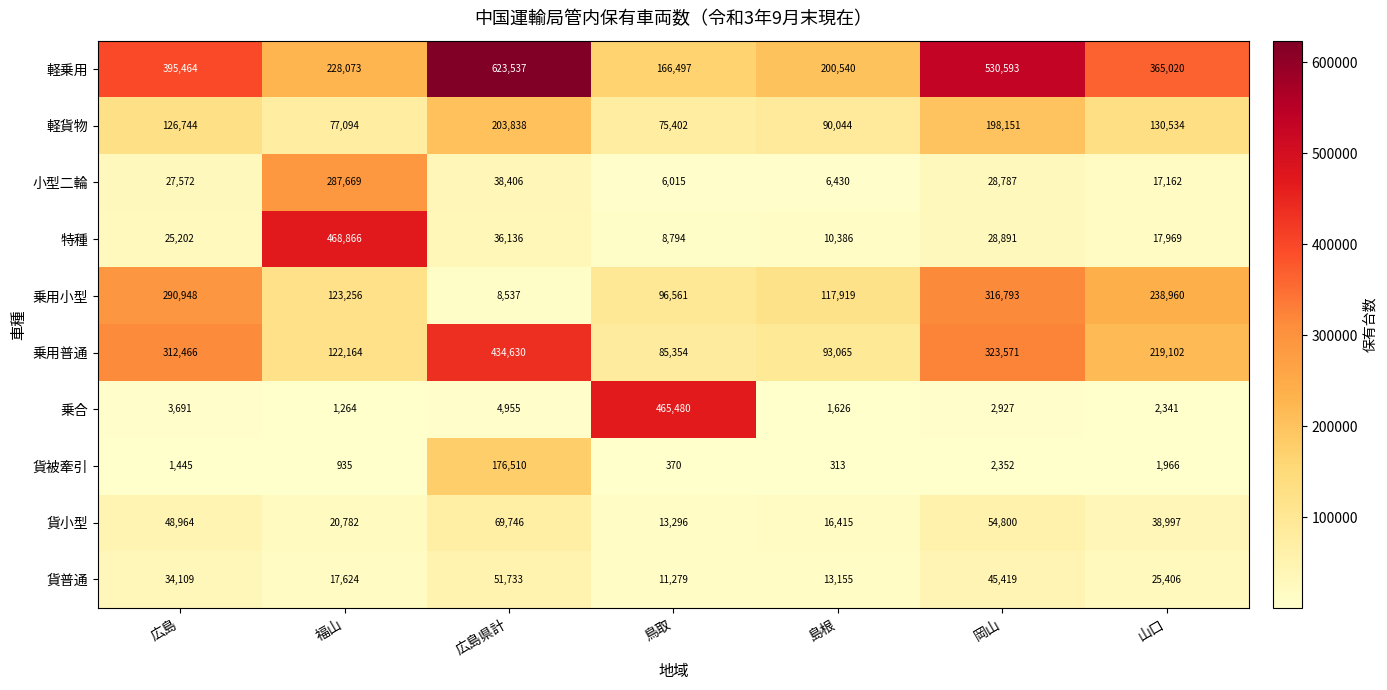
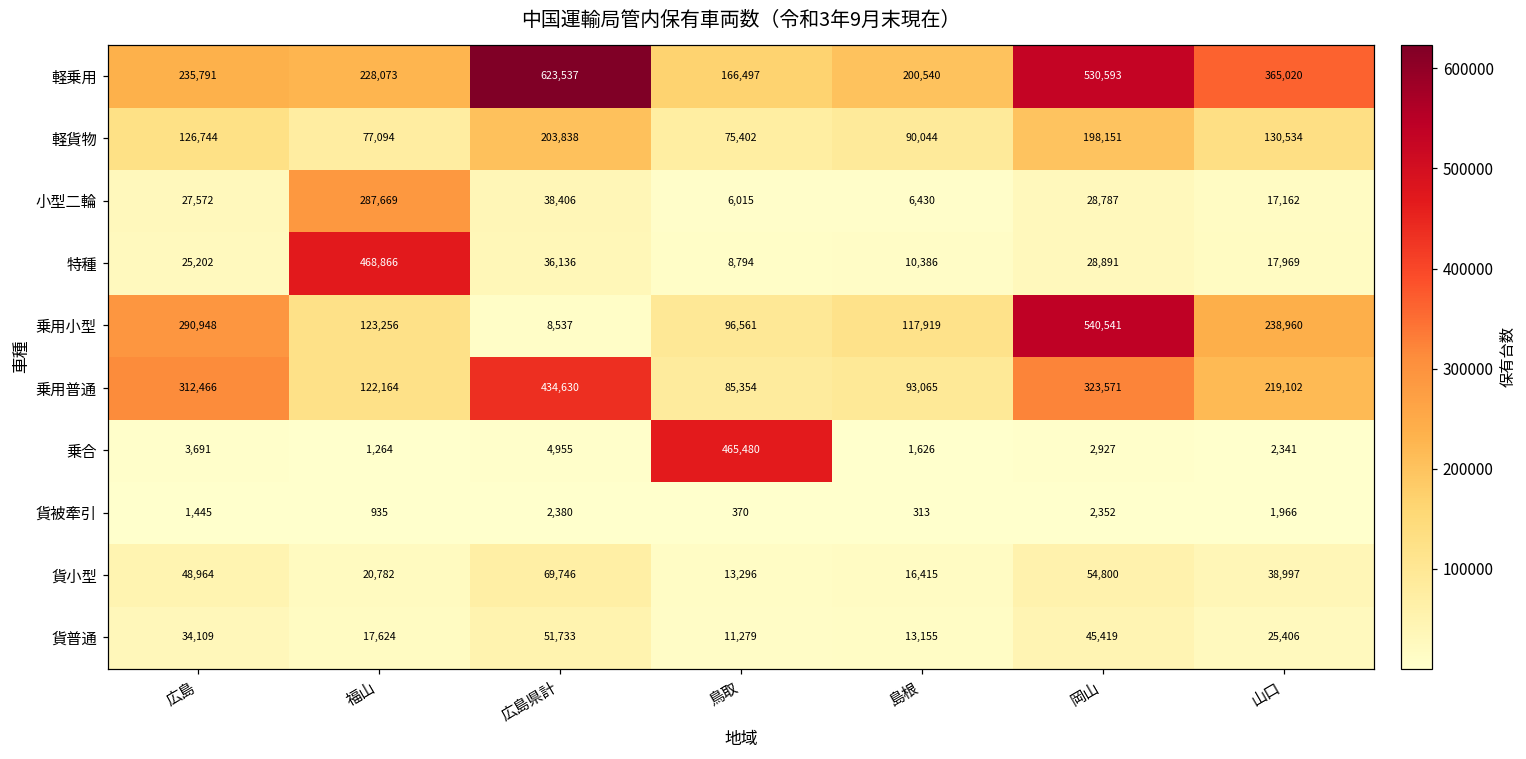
  {
    "軽乗用": {
-     "広島": "395,464",
+     "広島": "235,791",
      "福山": "228,073",
      "広島県計": "623,537",
      "鳥取": "166,497",
      "島根": "200,540",
      "岡山": "530,593",
      "山口": "365,020"
    },
    "軽貨物": {
      "広島": "126,744",
      "福山": "77,094",
      "広島県計": "203,838",
      "鳥取": "75,402",
      "島根": "90,044",
      "岡山": "198,151",
      "山口": "130,534"
    },
    "小型二輪": {
      "広島": "27,572",
      "福山": "287,669",
      "広島県計": "38,406",
      "鳥取": "6,015",
      "島根": "6,430",
      "岡山": "28,787",
      "山口": "17,162"
    },
    "特種": {
      "広島": "25,202",
      "福山": "468,866",
      "広島県計": "36,136",
      "鳥取": "8,794",
      "島根": "10,386",
      "岡山": "28,891",
      "山口": "17,969"
    },
    "乗用小型": {
      "広島": "290,948",
      "福山": "123,256",
      "広島県計": "8,537",
      "鳥取": "96,561",
      "島根": "117,919",
-     "岡山": "316,793",
+     "岡山": "540,541",
      "山口": "238,960"
    },
    "乗用普通": {
      "広島": "312,466",
      "福山": "122,164",
      "広島県計": "434,630",
      "鳥取": "85,354",
      "島根": "93,065",
      "岡山": "323,571",
      "山口": "219,102"
    },
    "乗合": {
      "広島": "3,691",
      "福山": "1,264",
      "広島県計": "4,955",
      "鳥取": "465,480",
      "島根": "1,626",
      "岡山": "2,927",
      "山口": "2,341"
    },
    "貨被牽引": {
      "広島": "1,445",
      "福山": "935",
-     "広島県計": "176,510",
+     "広島県計": "2,380",
      "鳥取": "370",
      "島根": "313",
      "岡山": "2,352",
      "山口": "1,966"
    },
    "貨小型": {
      "広島": "48,964",
      "福山": "20,782",
      "広島県計": "69,746",
      "鳥取": "13,296",
      "島根": "16,415",
      "岡山": "54,800",
      "山口": "38,997"
    },
    "貨普通": {
      "広島": "34,109",
      "福山": "17,624",
      "広島県計": "51,733",
      "鳥取": "11,279",
      "島根": "13,155",
      "岡山": "45,419",
      "山口": "25,406"
    }
  }
